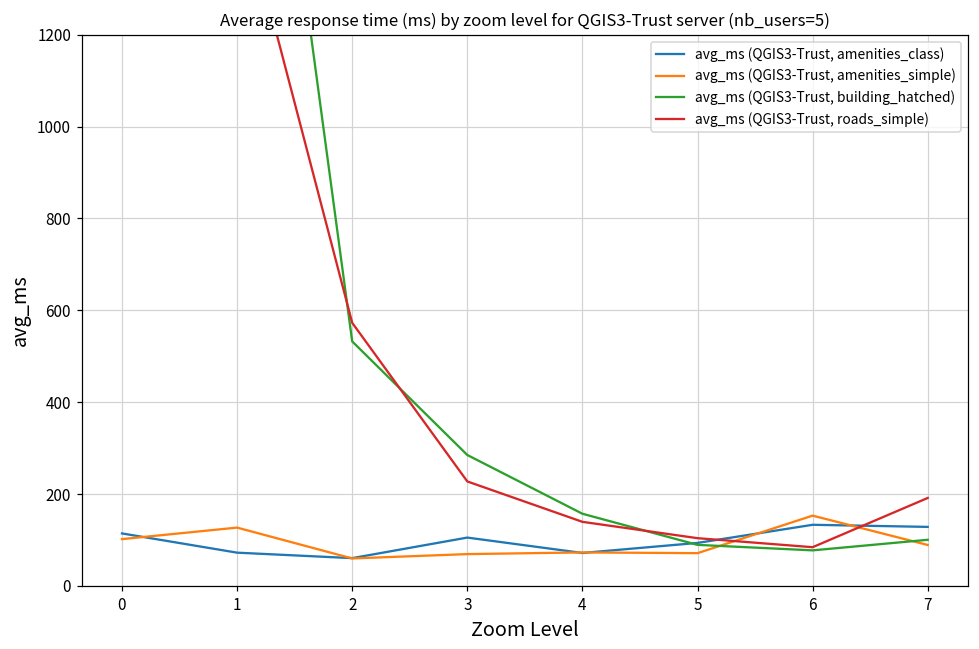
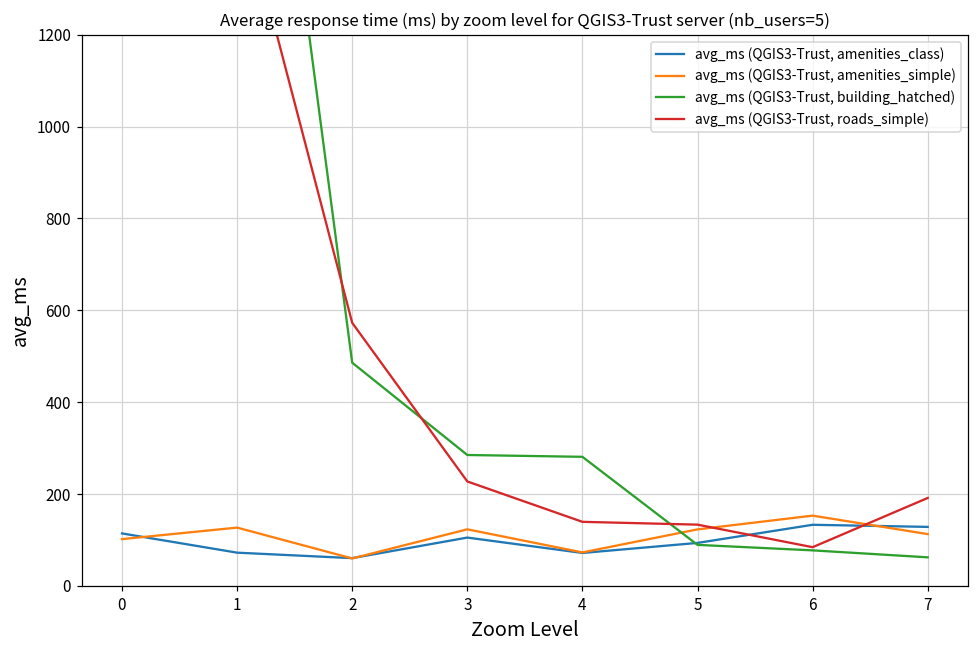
  {
    "avg_ms (QGIS3-Trust, amenities_class)": {
      "0": 110,
      "1": 70,
      "3": 110,
      "6": 130,
      "7": 130
    },
    "avg_ms (QGIS3-Trust, amenities_simple)": {
      "0": 100,
      "1": 130,
-     "3": 70,
-     "5": 70,
+     "3": 120,
+     "5": 120,
      "6": 150,
-     "7": 90
+     "7": 110
    },
    "avg_ms (QGIS3-Trust, building_hatched)": {
-     "2": 530,
+     "2": 490,
      "3": 290,
-     "4": 160,
+     "4": 280,
      "6": 80,
-     "7": 100
+     "7": 60
    },
    "avg_ms (QGIS3-Trust, roads_simple)": {
      "2": 570,
      "3": 230,
      "4": 140,
-     "5": 100,
+     "5": 130,
      "6": 80,
      "7": 190
    }
  }
